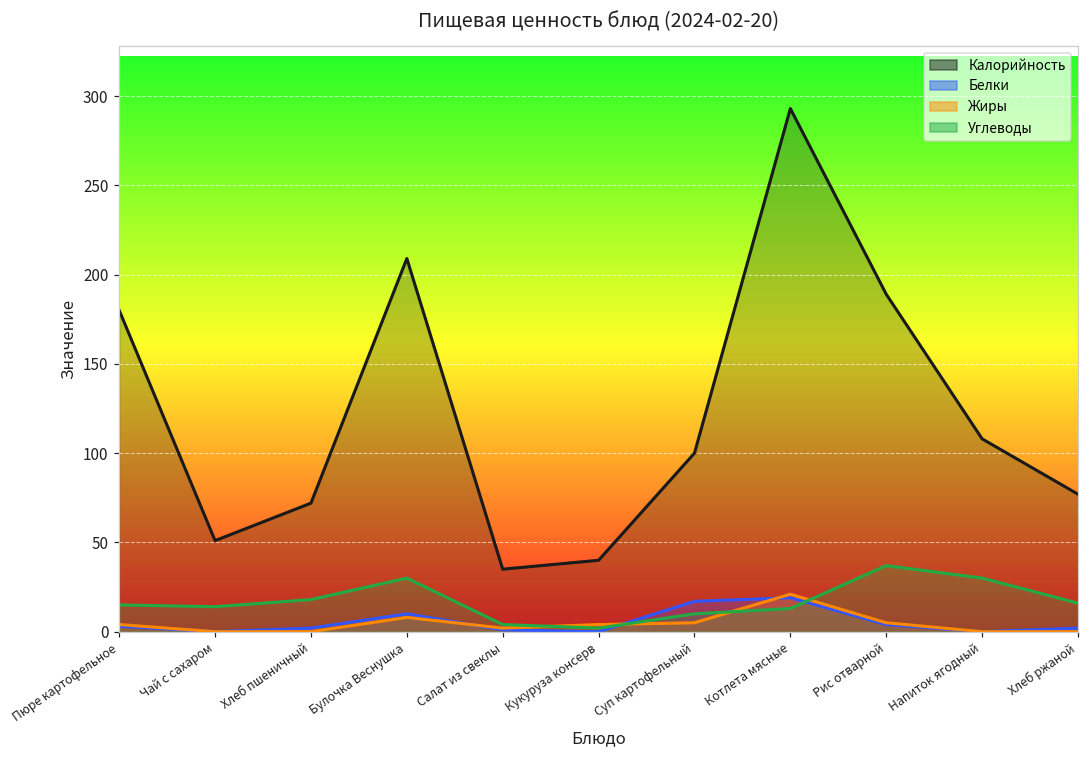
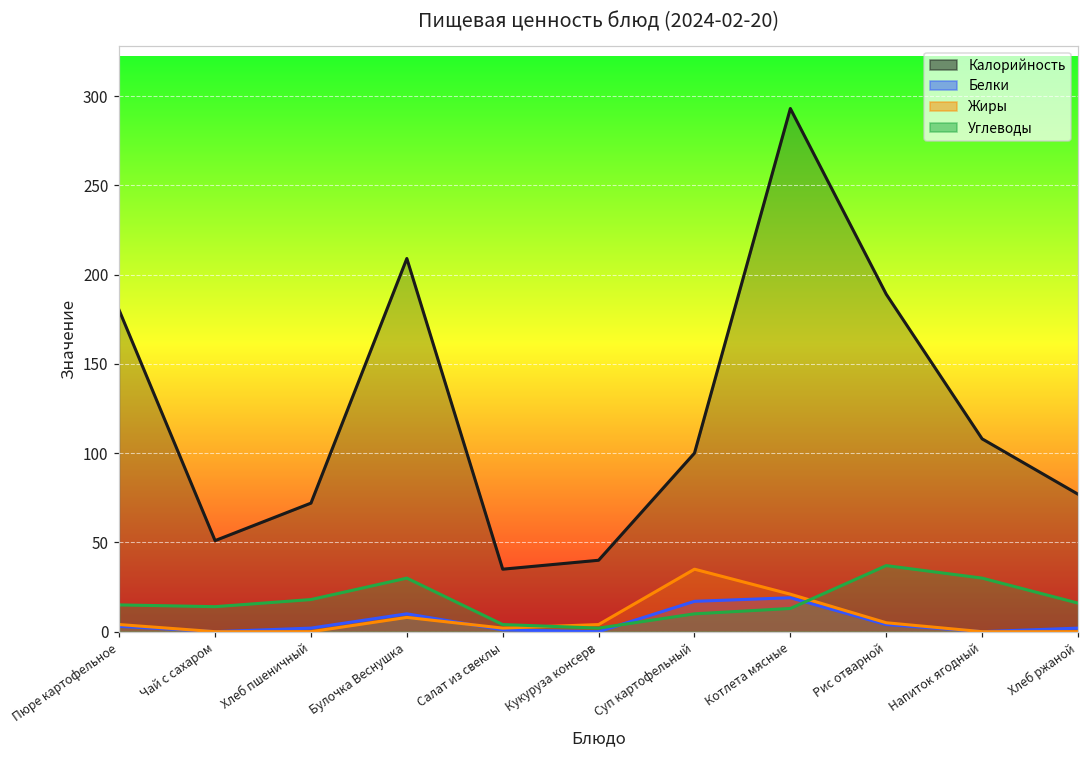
  {
    "Белки": {
      "Хлеб пшеничный": 2,
      "Булочка Веснушка": 10,
      "Кукуруза консерв": 0,
      "Суп картофельный": 17,
      "Котлета мясные": 19,
      "Хлеб ржаной": 2
    },
    "Жиры": {
      "Хлеб пшеничный": 0,
      "Булочка Веснушка": 8,
      "Кукуруза консерв": 4,
-     "Суп картофельный": 5,
+     "Суп картофельный": 35,
      "Котлета мясные": 21,
      "Хлеб ржаной": 0
    }
  }
